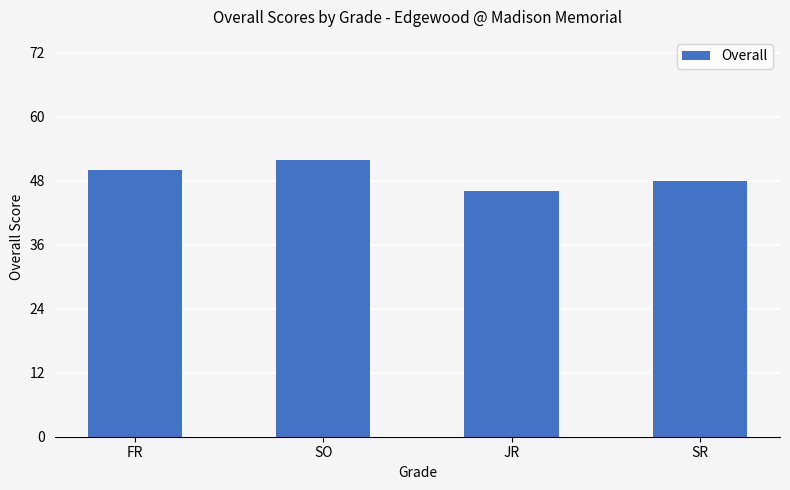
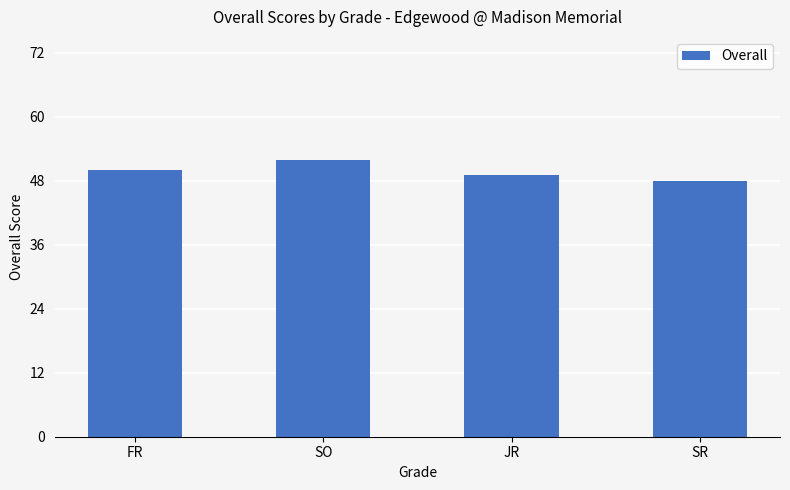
  {
    "FR": 50,
    "SO": 52,
-   "JR": 46,
+   "JR": 49,
    "SR": 48
  }
